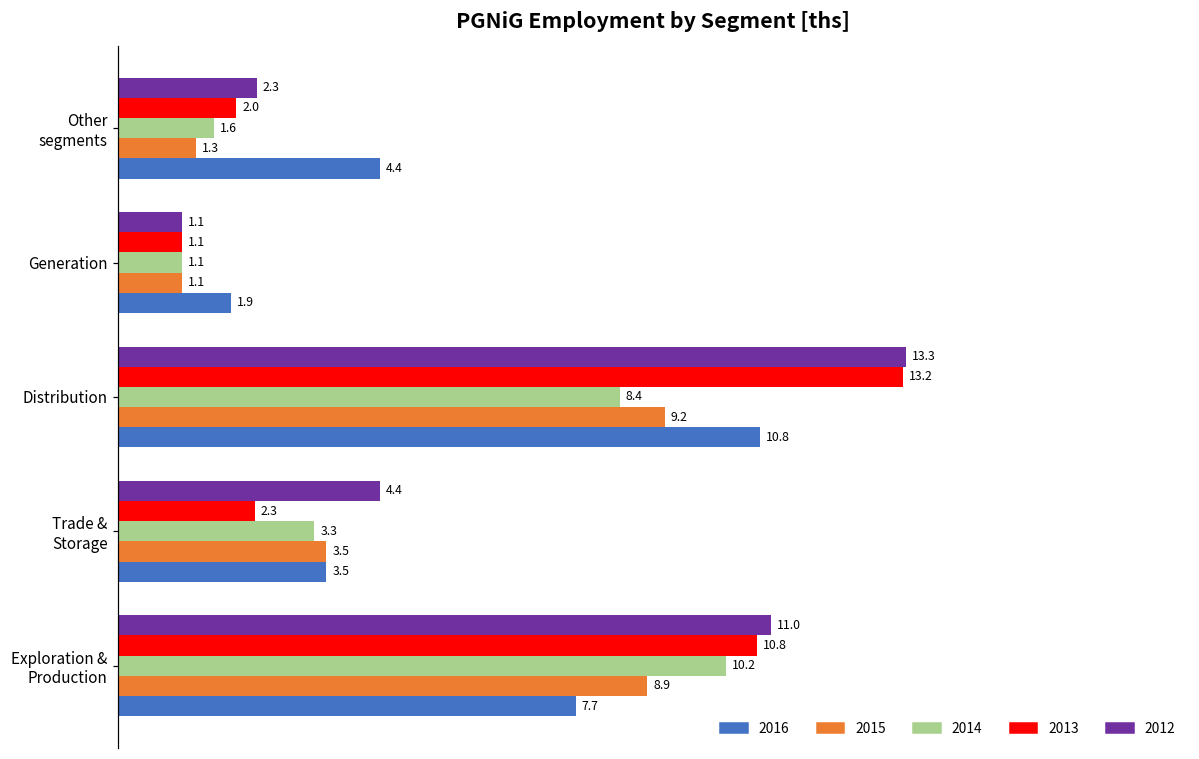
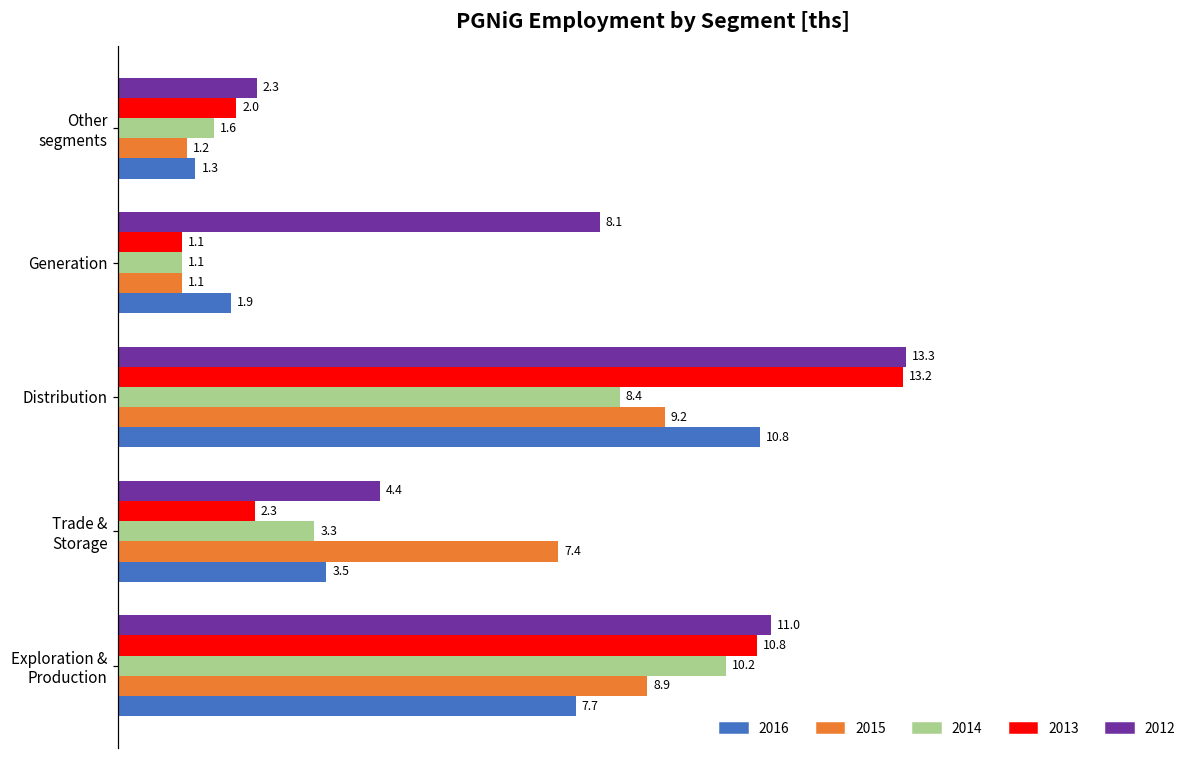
  {
    "2016": {
-     "Other segments": 4.4,
+     "Other segments": 1.3,
      "Generation": 1.9,
      "Distribution": 10.8,
      "Trade & Storage": 3.5,
      "Exploration & Production": 7.7
    },
    "2015": {
-     "Other segments": 1.3,
+     "Other segments": 1.2,
      "Generation": 1.1,
      "Distribution": 9.2,
-     "Trade & Storage": 3.5,
+     "Trade & Storage": 7.4,
      "Exploration & Production": 8.9
    },
    "2014": {
      "Other segments": 1.6,
      "Generation": 1.1,
      "Distribution": 8.4,
      "Trade & Storage": 3.3,
      "Exploration & Production": 10.2
    },
    "2013": {
      "Other segments": 2.0,
      "Generation": 1.1,
      "Distribution": 13.2,
      "Trade & Storage": 2.3,
      "Exploration & Production": 10.8
    },
    "2012": {
      "Other segments": 2.3,
-     "Generation": 1.1,
+     "Generation": 8.1,
      "Distribution": 13.3,
      "Trade & Storage": 4.4,
      "Exploration & Production": 11.0
    }
  }
